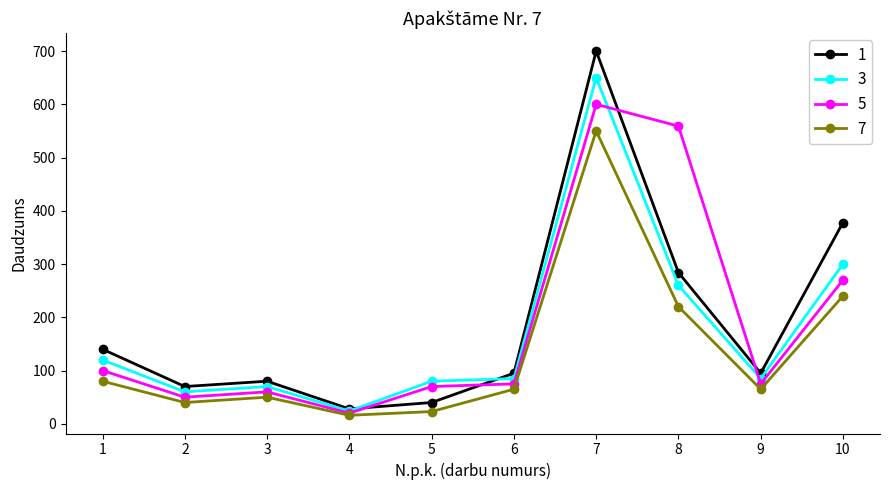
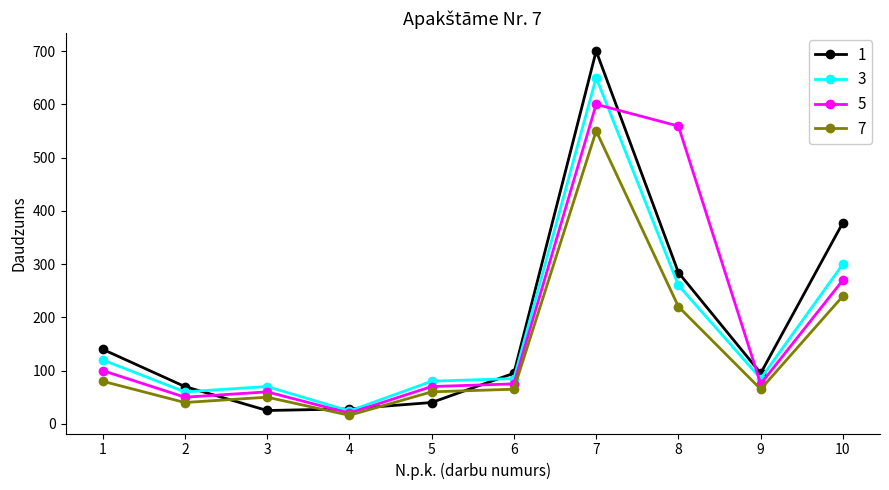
  {
    "1": {
      "1": 140,
      "2": 70,
-     "3": 80,
+     "3": 30,
      "5": 40,
      "6": 100,
      "7": 700,
      "8": 280,
      "9": 100,
      "10": 380
    },
    "3": {
      "1": 120,
      "2": 60,
      "3": 70,
      "5": 80,
      "6": 90,
      "7": 650,
      "8": 260,
      "9": 90,
      "10": 300
    },
    "5": {
      "1": 100,
      "2": 50,
      "3": 60,
      "5": 70,
      "6": 80,
      "7": 600,
      "8": 560,
      "9": 80,
      "10": 270
    },
    "7": {
      "1": 80,
      "2": 40,
      "3": 50,
-     "5": 20,
+     "5": 60,
      "6": 70,
      "7": 550,
      "8": 220,
      "9": 70,
      "10": 240
    }
  }
